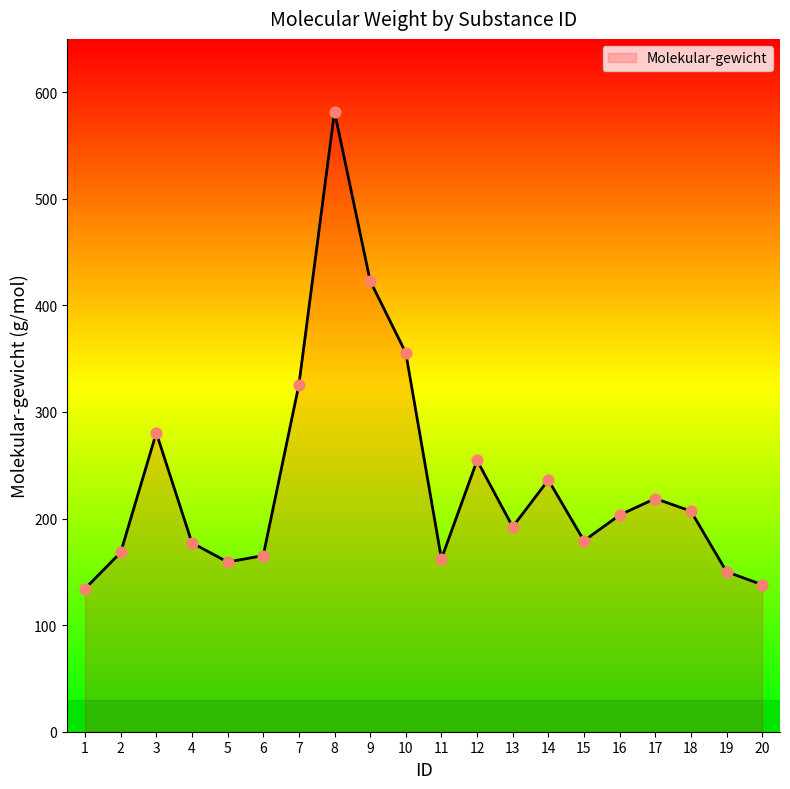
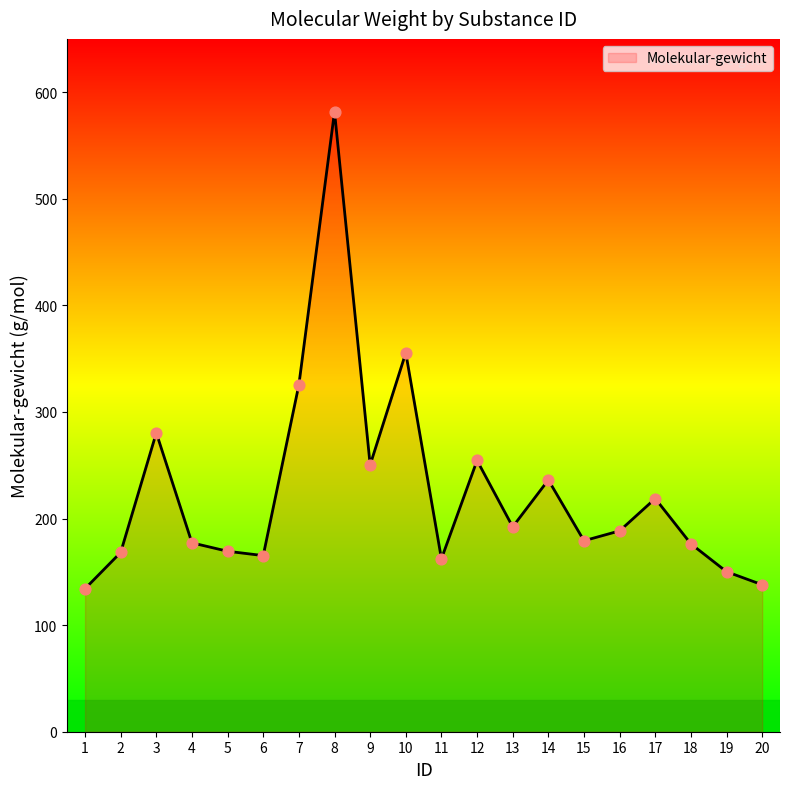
  {
    "1": 134,
    "2": 168,
    "3": 280,
    "4": 177,
-   "5": 159,
+   "5": 169,
    "6": 165,
    "7": 325,
    "8": 582,
-   "9": 423,
+   "9": 250,
    "10": 355,
    "11": 162,
    "12": 254,
    "13": 192,
    "14": 236,
    "15": 179,
-   "16": 203,
+   "16": 188,
    "17": 219,
-   "18": 207,
+   "18": 176,
    "19": 150,
    "20": 138
  }
